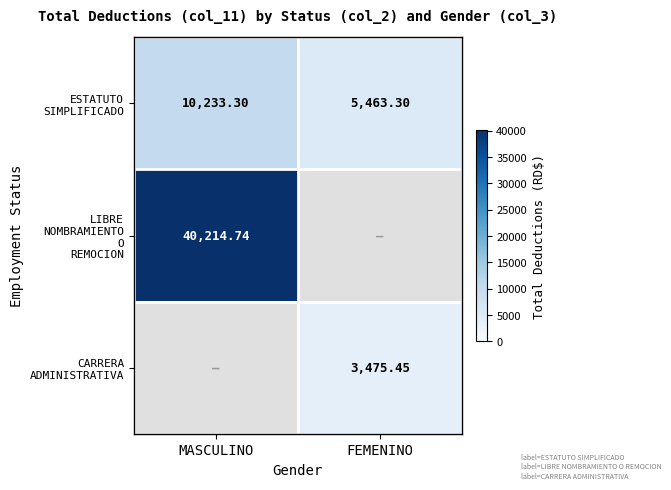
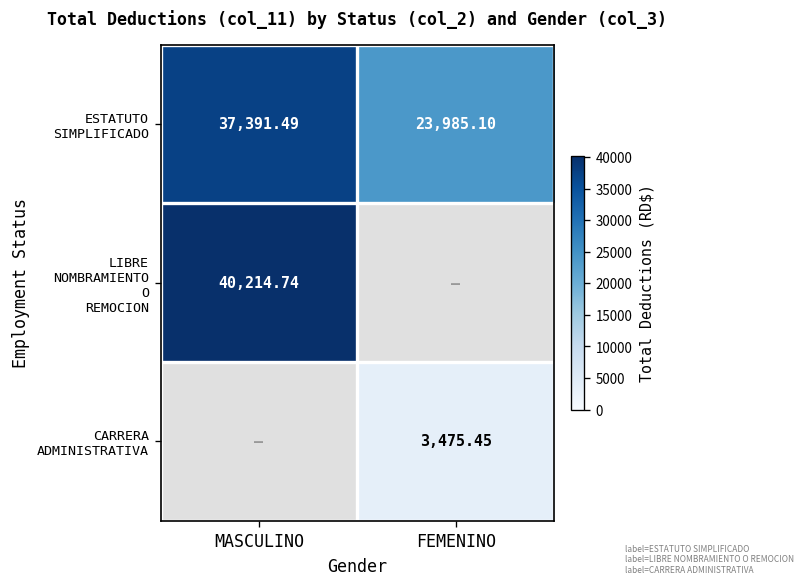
  {
    "ESTATUTO SIMPLIFICADO": {
-     "MASCULINO": "10,233.30",
-     "FEMENINO": "5,463.30"
+     "MASCULINO": "37,391.49",
+     "FEMENINO": "23,985.10"
    },
    "LIBRE NOMBRAMIENTO O REMOCION": {
      "MASCULINO": "40,214.74"
    },
    "CARRERA ADMINISTRATIVA": {
      "FEMENINO": "3,475.45"
    }
  }
